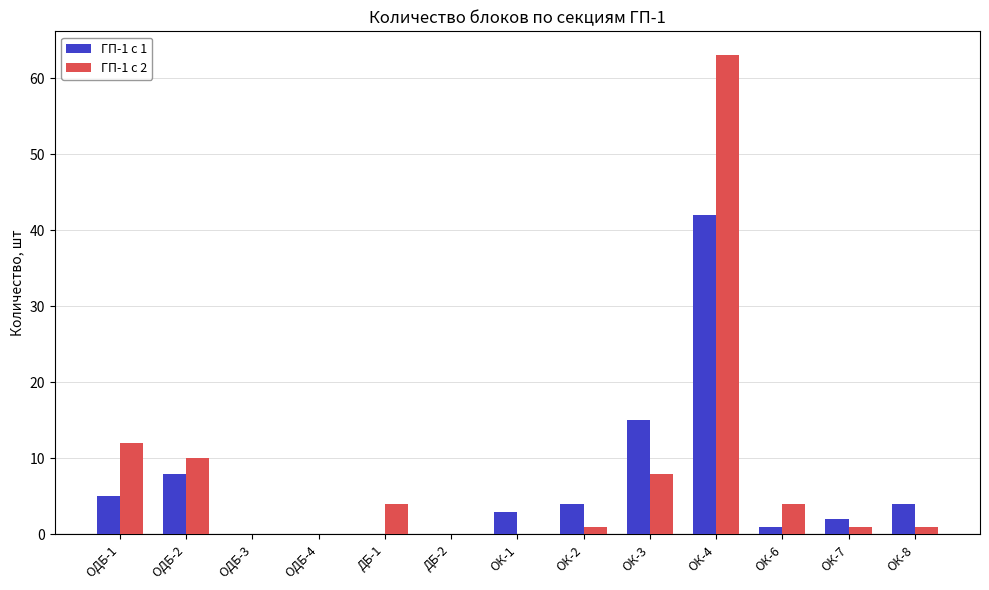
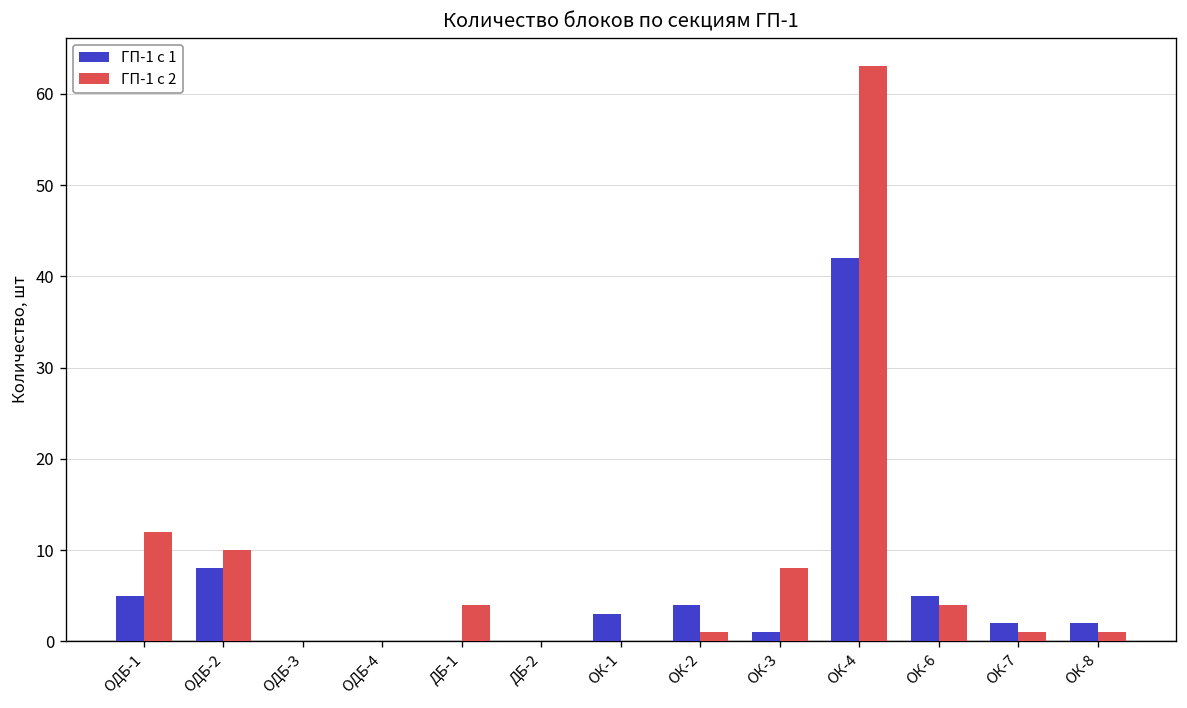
  {
    "ГП-1 с 1": {
      "ОДБ-1": 5,
      "ОДБ-2": 8,
      "ОДБ-3": 0,
      "ОДБ-4": 0,
      "ДБ-1": 0,
      "ДБ-2": 0,
      "ОК-1": 3,
      "ОК-2": 4,
-     "ОК-3": 15,
+     "ОК-3": 1,
      "ОК-4": 42,
-     "ОК-6": 1,
+     "ОК-6": 5,
      "ОК-7": 2,
-     "ОК-8": 4
+     "ОК-8": 2
    },
    "ГП-1 с 2": {
      "ОДБ-1": 12,
      "ОДБ-2": 10,
      "ОДБ-3": 0,
      "ОДБ-4": 0,
      "ДБ-1": 4,
      "ДБ-2": 0,
      "ОК-1": 0,
      "ОК-2": 1,
      "ОК-3": 8,
      "ОК-4": 63,
      "ОК-6": 4,
      "ОК-7": 1,
      "ОК-8": 1
    }
  }
